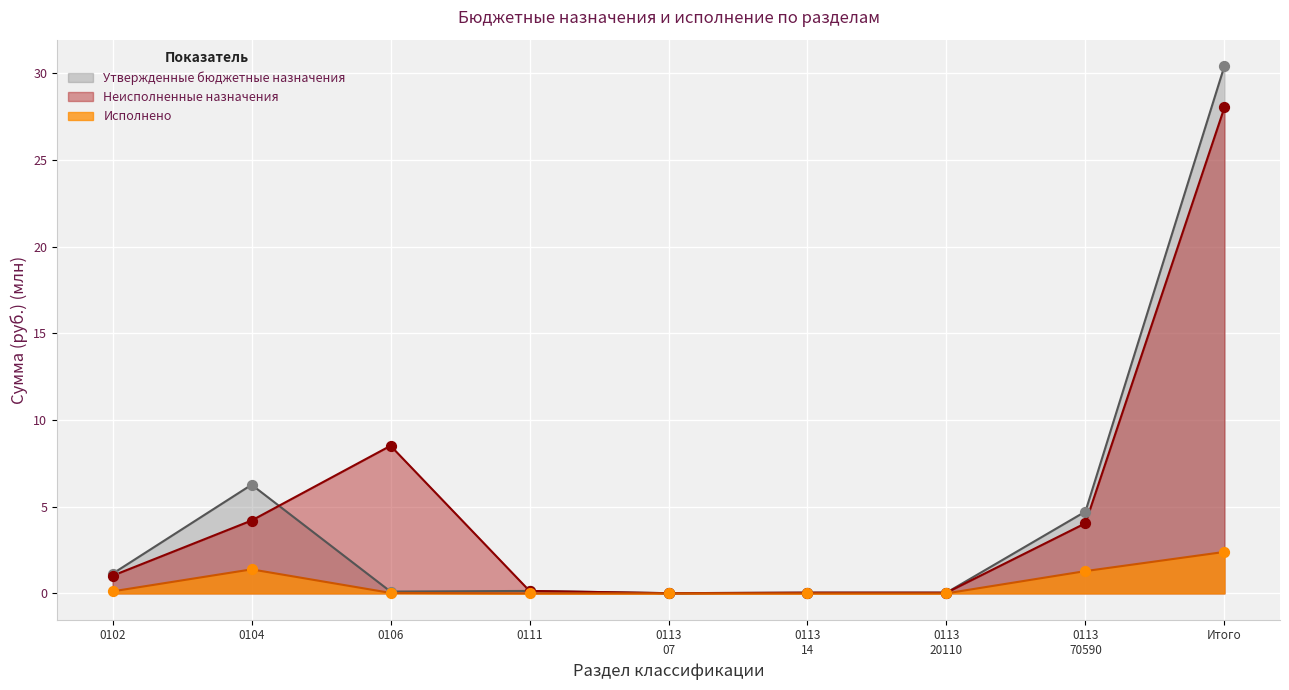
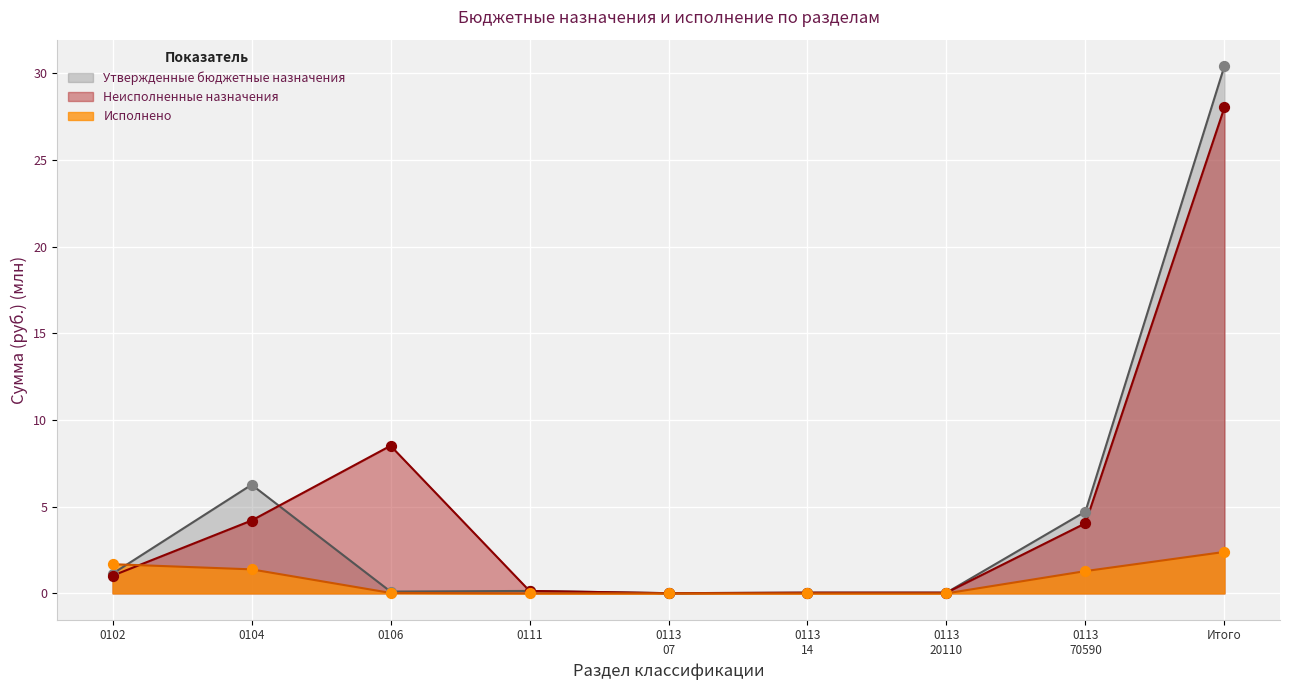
  {
    "Утвержденные бюджетные назначения": {
      "0104": 6.3,
      "0113 70590": 4.7,
      "Итого": 30.4
    },
    "Неисполненные назначения": {
      "0104": 4.2,
      "0106": 8.5,
      "0113 70590": 4.0,
      "Итого": 28.0
    },
    "Исполнено": {
-     "0102": 0.1,
+     "0102": 1.7,
      "0104": 1.4,
      "0113 70590": 1.3,
      "Итого": 2.4
    }
  }
